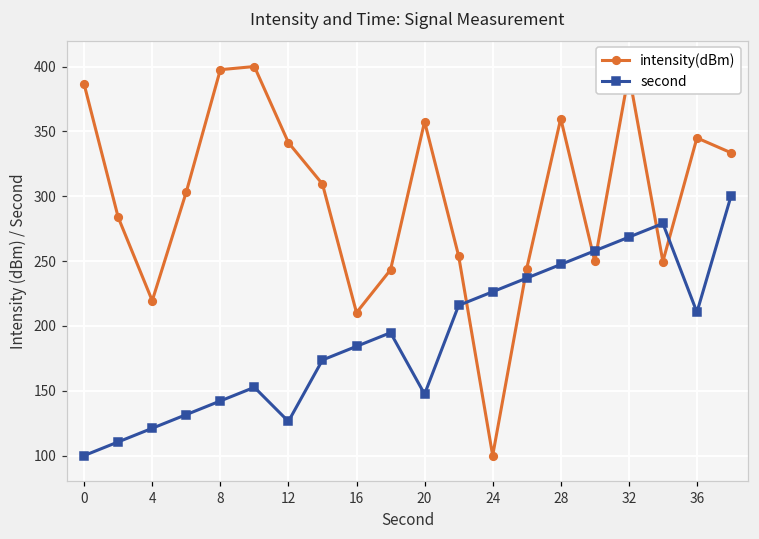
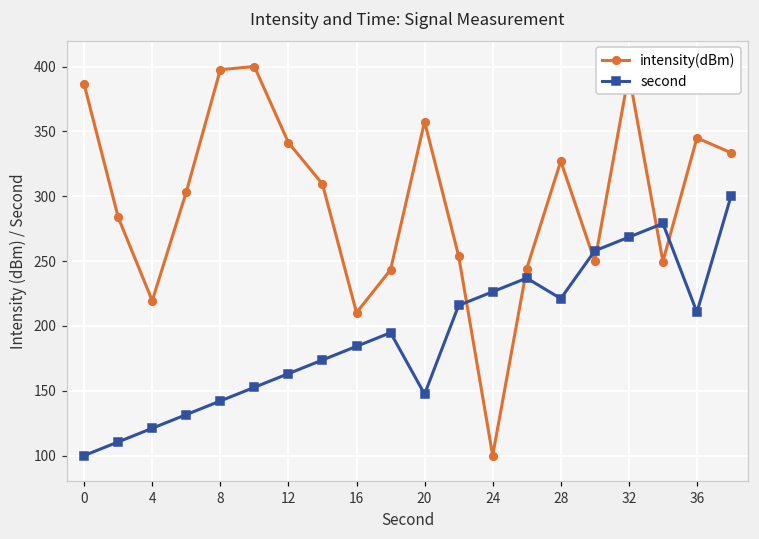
  {
    "intensity(dBm)": {
      "0": 386,
      "4": 219,
      "8": 398,
      "12": 341,
      "16": 210,
      "20": 358,
      "24": 100,
-     "28": 360,
+     "28": 327,
      "36": 345
    },
    "second": {
      "0": 100,
      "4": 121,
      "8": 142,
-     "12": 126,
+     "12": 163,
      "16": 184,
      "20": 147,
      "24": 226,
-     "28": 247,
+     "28": 221,
      "32": 268,
      "36": 211
    }
  }
